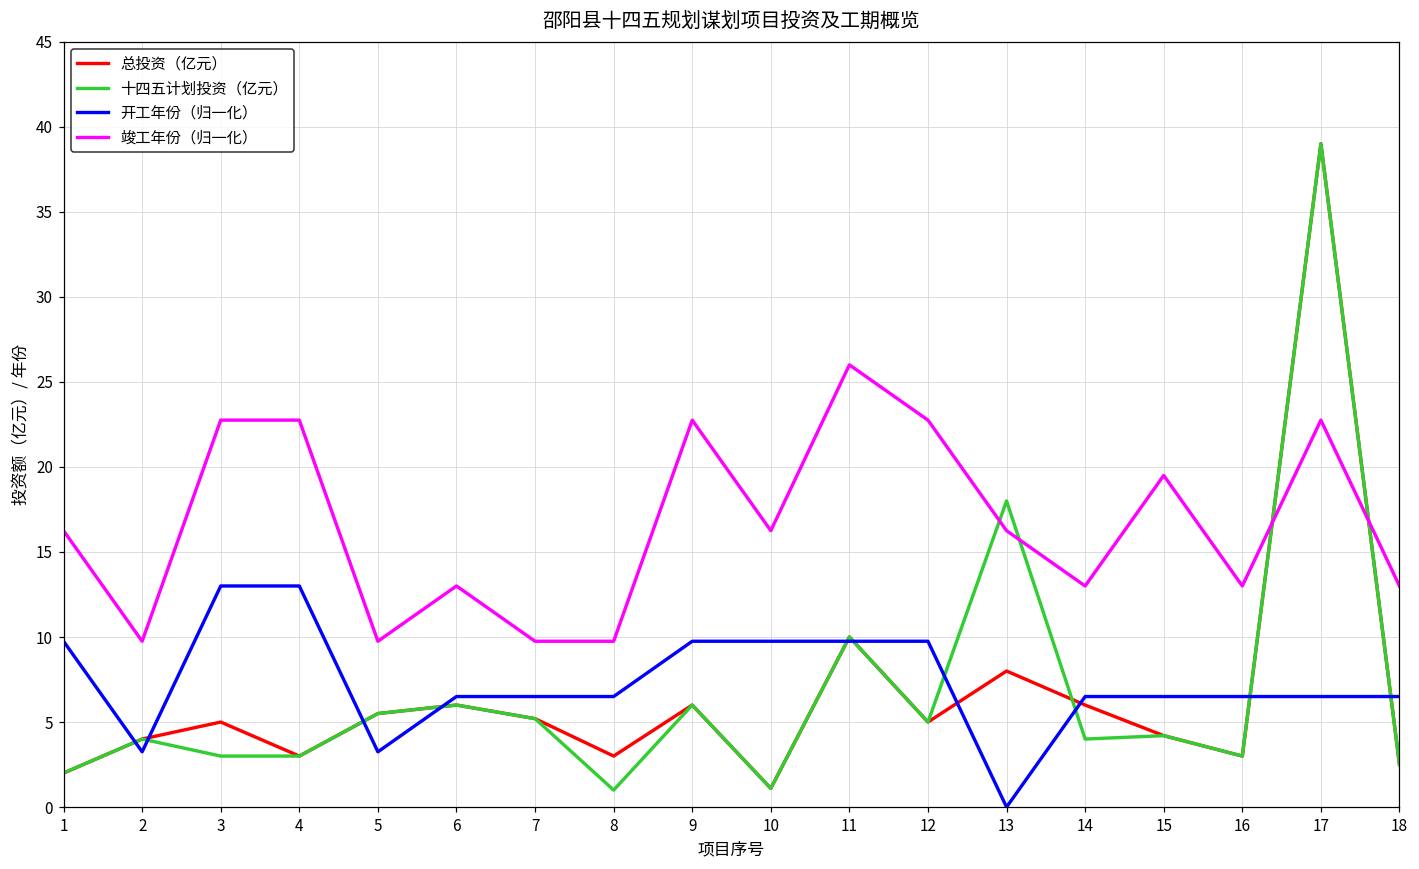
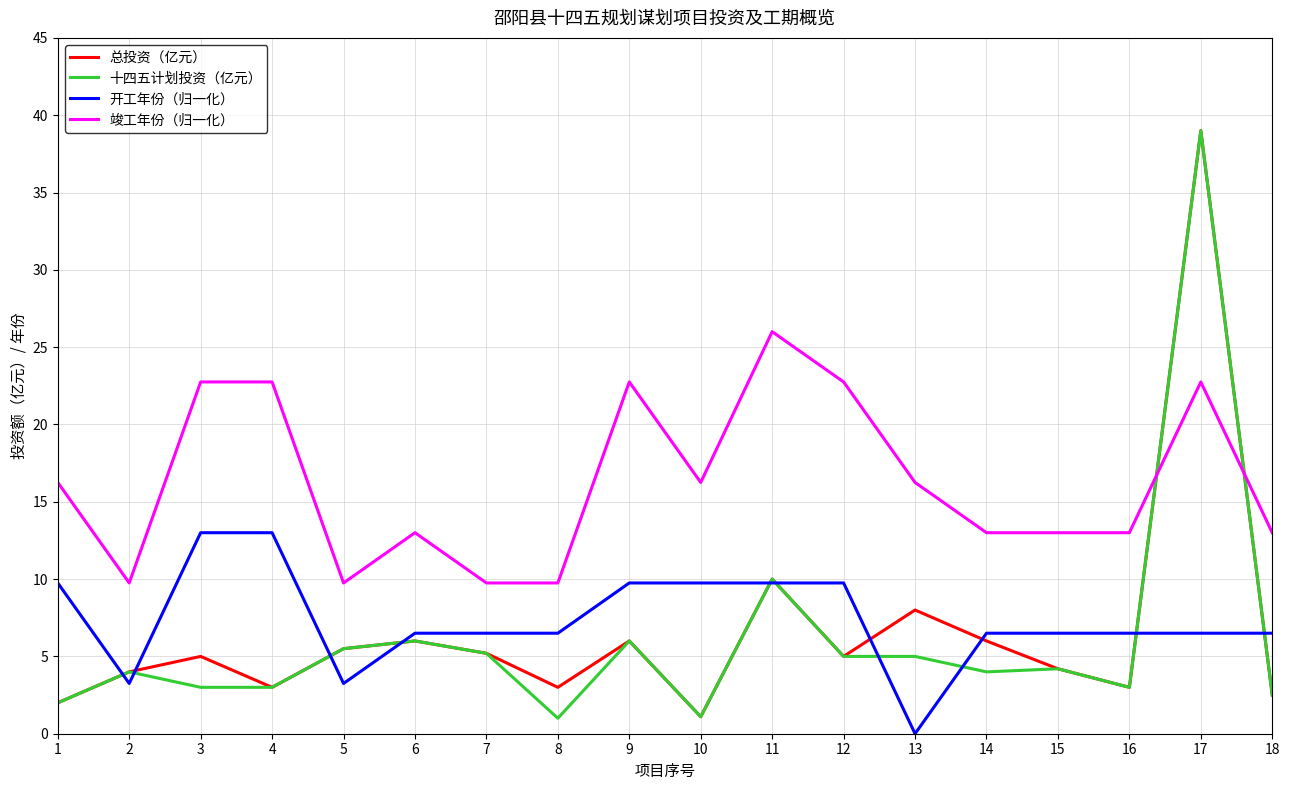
  {
    "总投资（亿元）": {
      "3": 5.0,
      "8": 3.0,
      "13": 8.0,
      "14": 6.0
    },
    "十四五计划投资（亿元）": {
      "3": 3,
      "8": 1,
-     "13": 18,
+     "13": 5,
      "14": 4
    },
    "开工年份（归一化）": {
      "1": 9.8,
      "2": 3.3,
      "3": 13.0,
      "4": 13.0,
      "5": 3.3,
      "6": 6.5,
      "7": 6.5,
      "8": 6.5,
      "9": 9.8,
      "10": 9.8,
      "11": 9.8,
      "12": 9.8,
      "13": 0.0,
      "14": 6.5,
      "15": 6.5,
      "16": 6.5,
      "17": 6.5,
      "18": 6.5
    },
    "竣工年份（归一化）": {
      "1": 16.3,
      "2": 9.8,
      "3": 22.8,
      "4": 22.8,
      "5": 9.8,
      "6": 13.0,
      "7": 9.8,
      "8": 9.8,
      "9": 22.8,
      "10": 16.3,
      "11": 26.0,
      "12": 22.8,
      "13": 16.3,
      "14": 13.0,
-     "15": 19.5,
+     "15": 13.0,
      "16": 13.0,
      "17": 22.8,
      "18": 13.0
    }
  }
